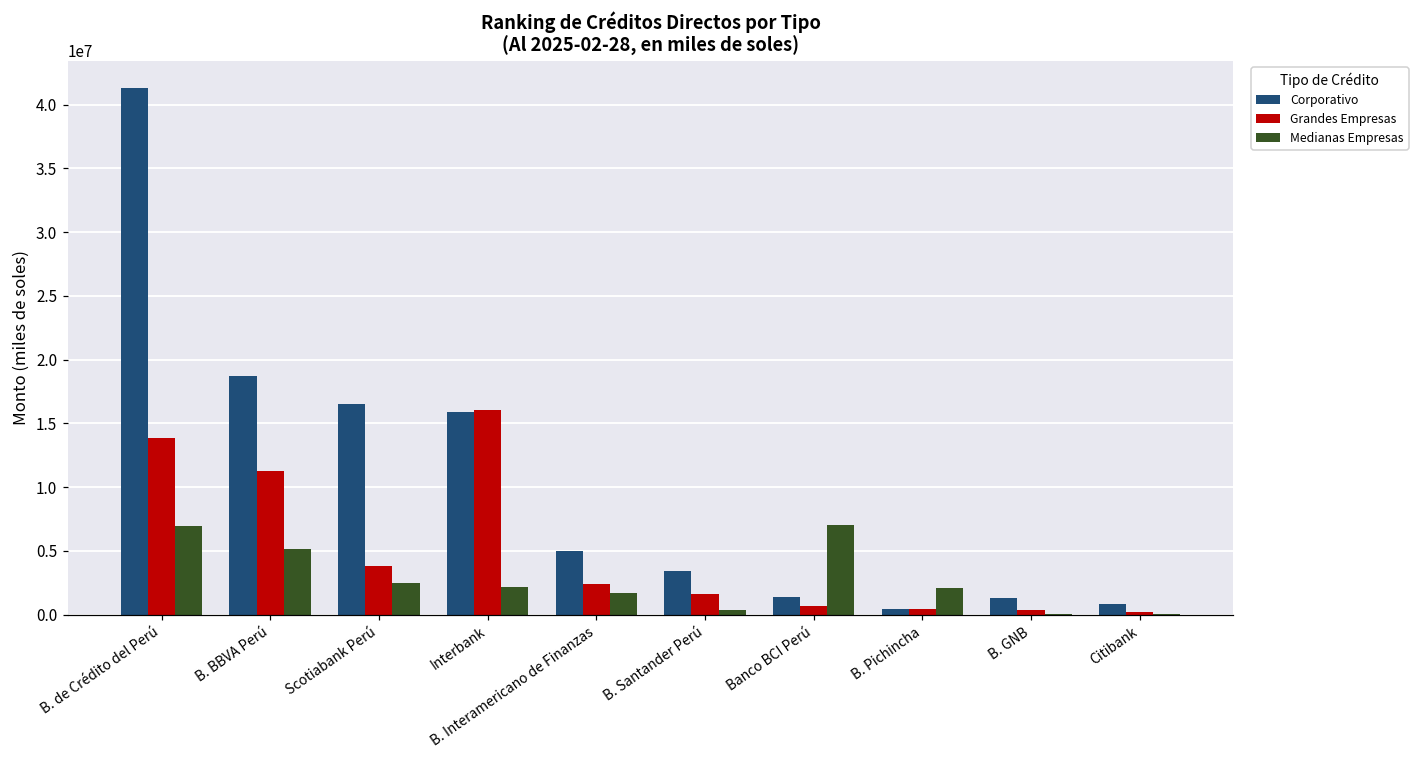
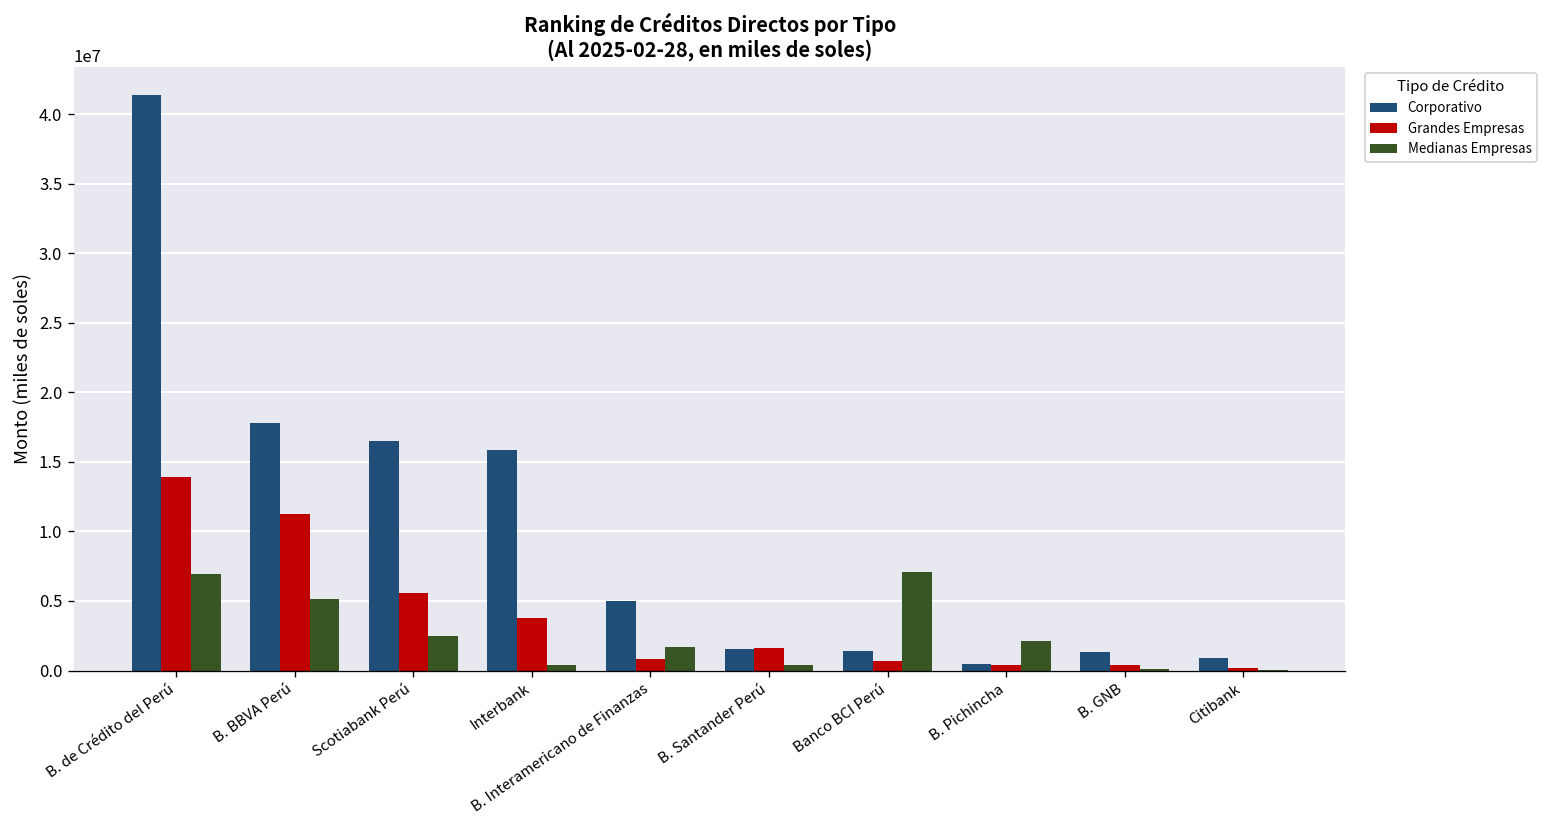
  {
    "Corporativo": {
      "B. de Crédito del Perú": 41300000,
-     "B. BBVA Perú": 18700000,
+     "B. BBVA Perú": 17800000,
      "Scotiabank Perú": 16500000,
      "Interbank": 15900000,
      "B. Interamericano de Finanzas": 5000000,
-     "B. Santander Perú": 3400000,
+     "B. Santander Perú": 1600000,
      "Banco BCI Perú": 1400000,
      "B. Pichincha": 400000,
      "B. GNB": 1300000,
      "Citibank": 900000
    },
    "Grandes Empresas": {
      "B. de Crédito del Perú": 13900000,
      "B. BBVA Perú": 11300000,
-     "Scotiabank Perú": 3800000,
-     "Interbank": 16000000,
-     "B. Interamericano de Finanzas": 2400000,
+     "Scotiabank Perú": 5600000,
+     "Interbank": 3800000,
+     "B. Interamericano de Finanzas": 900000,
      "B. Santander Perú": 1600000,
      "Banco BCI Perú": 700000,
      "B. Pichincha": 400000,
      "B. GNB": 400000
    },
    "Medianas Empresas": {
      "B. de Crédito del Perú": 6900000,
      "B. BBVA Perú": 5200000,
      "Scotiabank Perú": 2500000,
-     "Interbank": 2200000,
+     "Interbank": 400000,
      "B. Interamericano de Finanzas": 1700000,
      "B. Santander Perú": 400000,
      "Banco BCI Perú": 7000000,
      "B. Pichincha": 2100000
    }
  }
